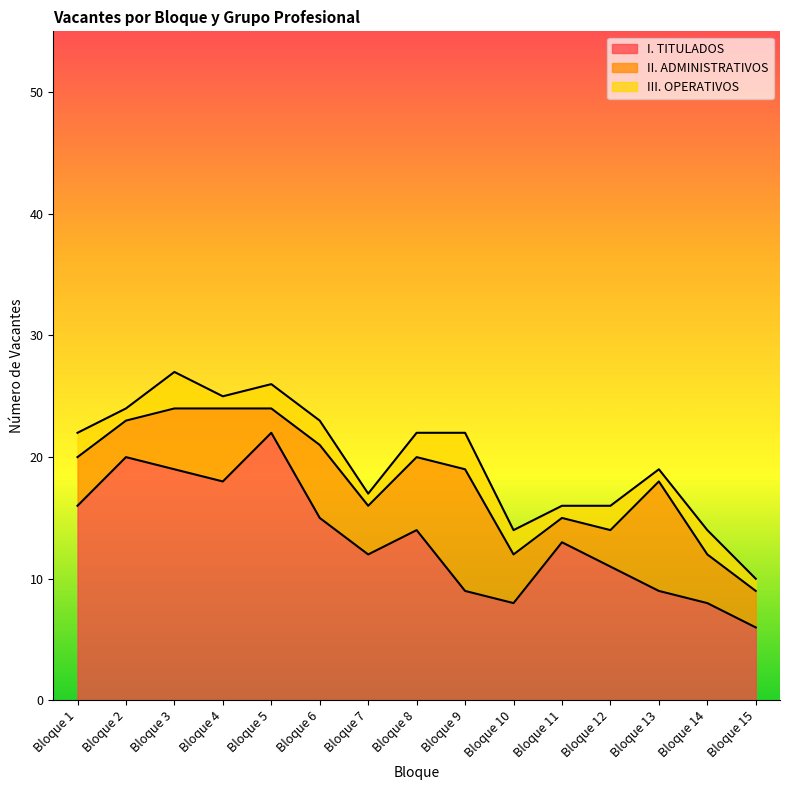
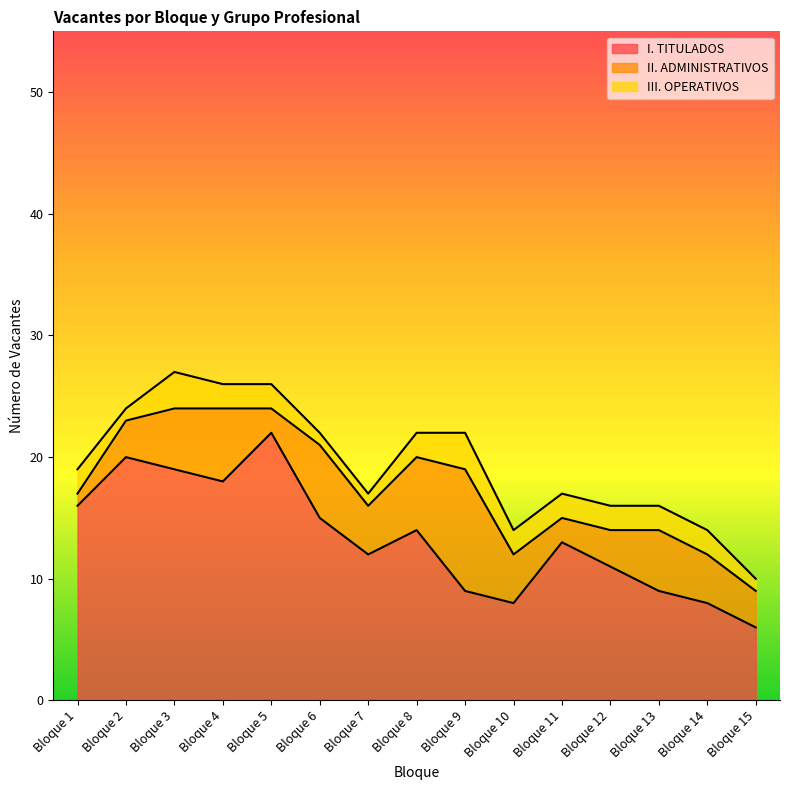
  {
    "I. TITULADOS": {
      "Bloque 1": 16,
      "Bloque 2": 20,
      "Bloque 3": 19,
      "Bloque 4": 18,
      "Bloque 5": 22,
      "Bloque 6": 15,
      "Bloque 7": 12,
      "Bloque 8": 14,
      "Bloque 9": 9,
      "Bloque 10": 8,
      "Bloque 11": 13,
      "Bloque 12": 11,
      "Bloque 13": 9,
      "Bloque 14": 8,
      "Bloque 15": 6
    },
    "II. ADMINISTRATIVOS": {
-     "Bloque 1": 4,
+     "Bloque 1": 1,
      "Bloque 2": 3,
      "Bloque 3": 5,
      "Bloque 4": 6,
      "Bloque 5": 2,
      "Bloque 6": 6,
      "Bloque 7": 4,
      "Bloque 8": 6,
      "Bloque 9": 10,
      "Bloque 10": 4,
      "Bloque 11": 2,
      "Bloque 12": 3,
-     "Bloque 13": 9,
+     "Bloque 13": 5,
      "Bloque 14": 4,
      "Bloque 15": 3
    },
    "III. OPERATIVOS": {
      "Bloque 1": 2,
      "Bloque 2": 1,
      "Bloque 3": 3,
-     "Bloque 4": 1,
+     "Bloque 4": 2,
      "Bloque 5": 2,
-     "Bloque 6": 2,
+     "Bloque 6": 1,
      "Bloque 7": 1,
      "Bloque 8": 2,
      "Bloque 9": 3,
      "Bloque 10": 2,
-     "Bloque 11": 1,
+     "Bloque 11": 2,
      "Bloque 12": 2,
-     "Bloque 13": 1,
+     "Bloque 13": 2,
      "Bloque 14": 2,
      "Bloque 15": 1
    }
  }
